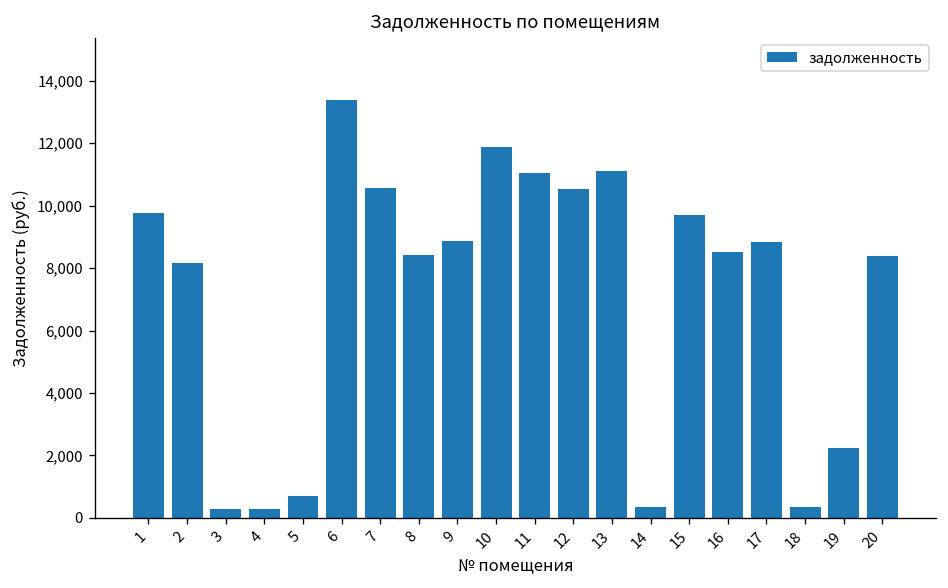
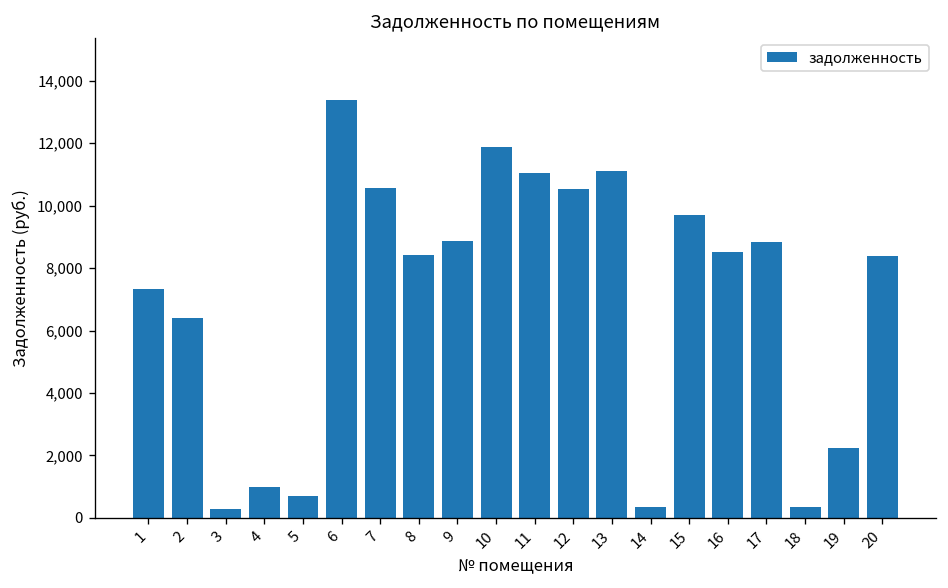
  {
-   "1": "9,800",
-   "2": "8,200",
+   "1": "7,300",
+   "2": "6,400",
    "3": "300",
-   "4": "300",
+   "4": "1,000",
    "5": "700",
    "6": "13,400",
    "7": "10,600",
    "8": "8,400",
    "9": "8,900",
    "10": "11,900",
    "11": "11,000",
    "12": "10,500",
    "13": "11,100",
    "14": "300",
    "15": "9,700",
    "16": "8,500",
    "17": "8,800",
    "18": "400",
    "19": "2,200",
    "20": "8,400"
  }
